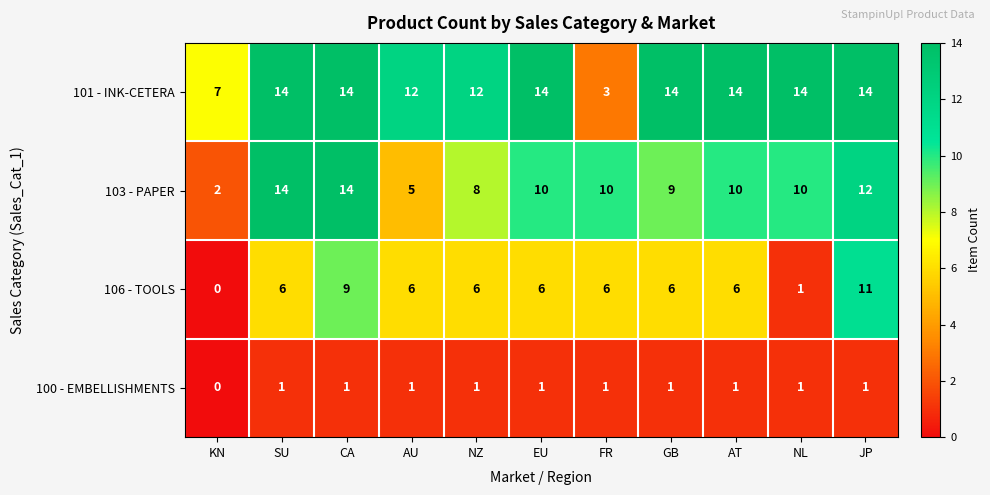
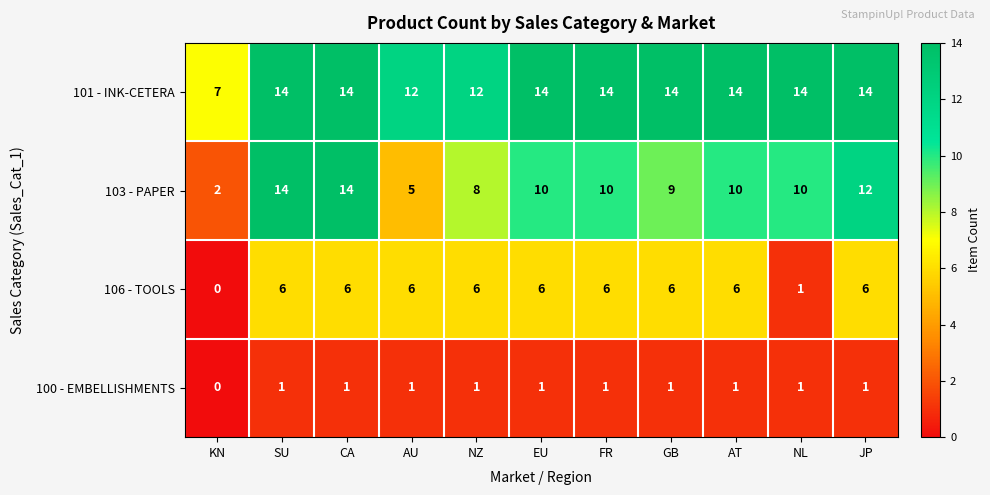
  {
    "101 - INK-CETERA": {
      "KN": 7,
      "SU": 14,
      "CA": 14,
      "AU": 12,
      "NZ": 12,
      "EU": 14,
-     "FR": 3,
+     "FR": 14,
      "GB": 14,
      "AT": 14,
      "NL": 14,
      "JP": 14
    },
    "103 - PAPER": {
      "KN": 2,
      "SU": 14,
      "CA": 14,
      "AU": 5,
      "NZ": 8,
      "EU": 10,
      "FR": 10,
      "GB": 9,
      "AT": 10,
      "NL": 10,
      "JP": 12
    },
    "106 - TOOLS": {
      "KN": 0,
      "SU": 6,
-     "CA": 9,
+     "CA": 6,
      "AU": 6,
      "NZ": 6,
      "EU": 6,
      "FR": 6,
      "GB": 6,
      "AT": 6,
      "NL": 1,
-     "JP": 11
+     "JP": 6
    },
    "100 - EMBELLISHMENTS": {
      "KN": 0,
      "SU": 1,
      "CA": 1,
      "AU": 1,
      "NZ": 1,
      "EU": 1,
      "FR": 1,
      "GB": 1,
      "AT": 1,
      "NL": 1,
      "JP": 1
    }
  }
